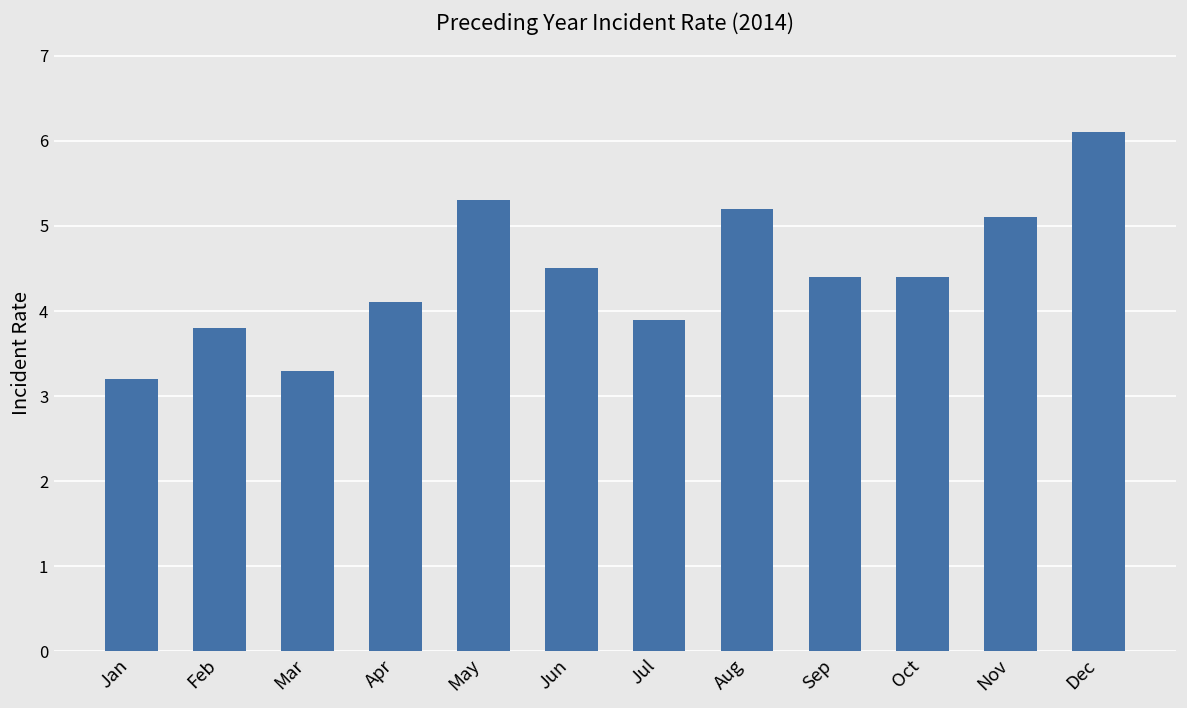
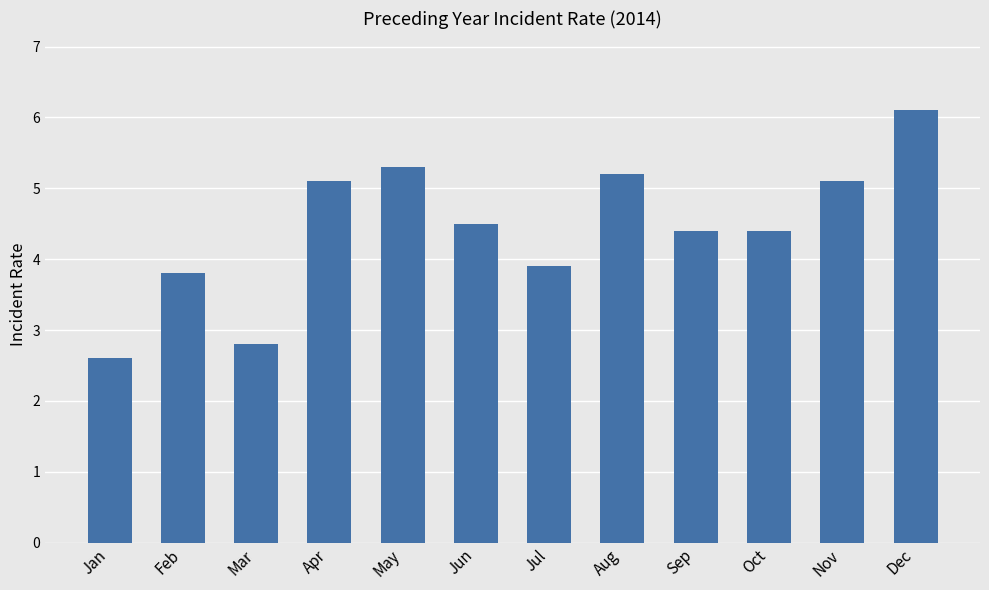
  {
-   "Jan": 3.2,
+   "Jan": 2.6,
    "Feb": 3.8,
-   "Mar": 3.3,
-   "Apr": 4.1,
+   "Mar": 2.8,
+   "Apr": 5.1,
    "May": 5.3,
    "Jun": 4.5,
    "Jul": 3.9,
    "Aug": 5.2,
    "Sep": 4.4,
    "Oct": 4.4,
    "Nov": 5.1,
    "Dec": 6.1
  }
